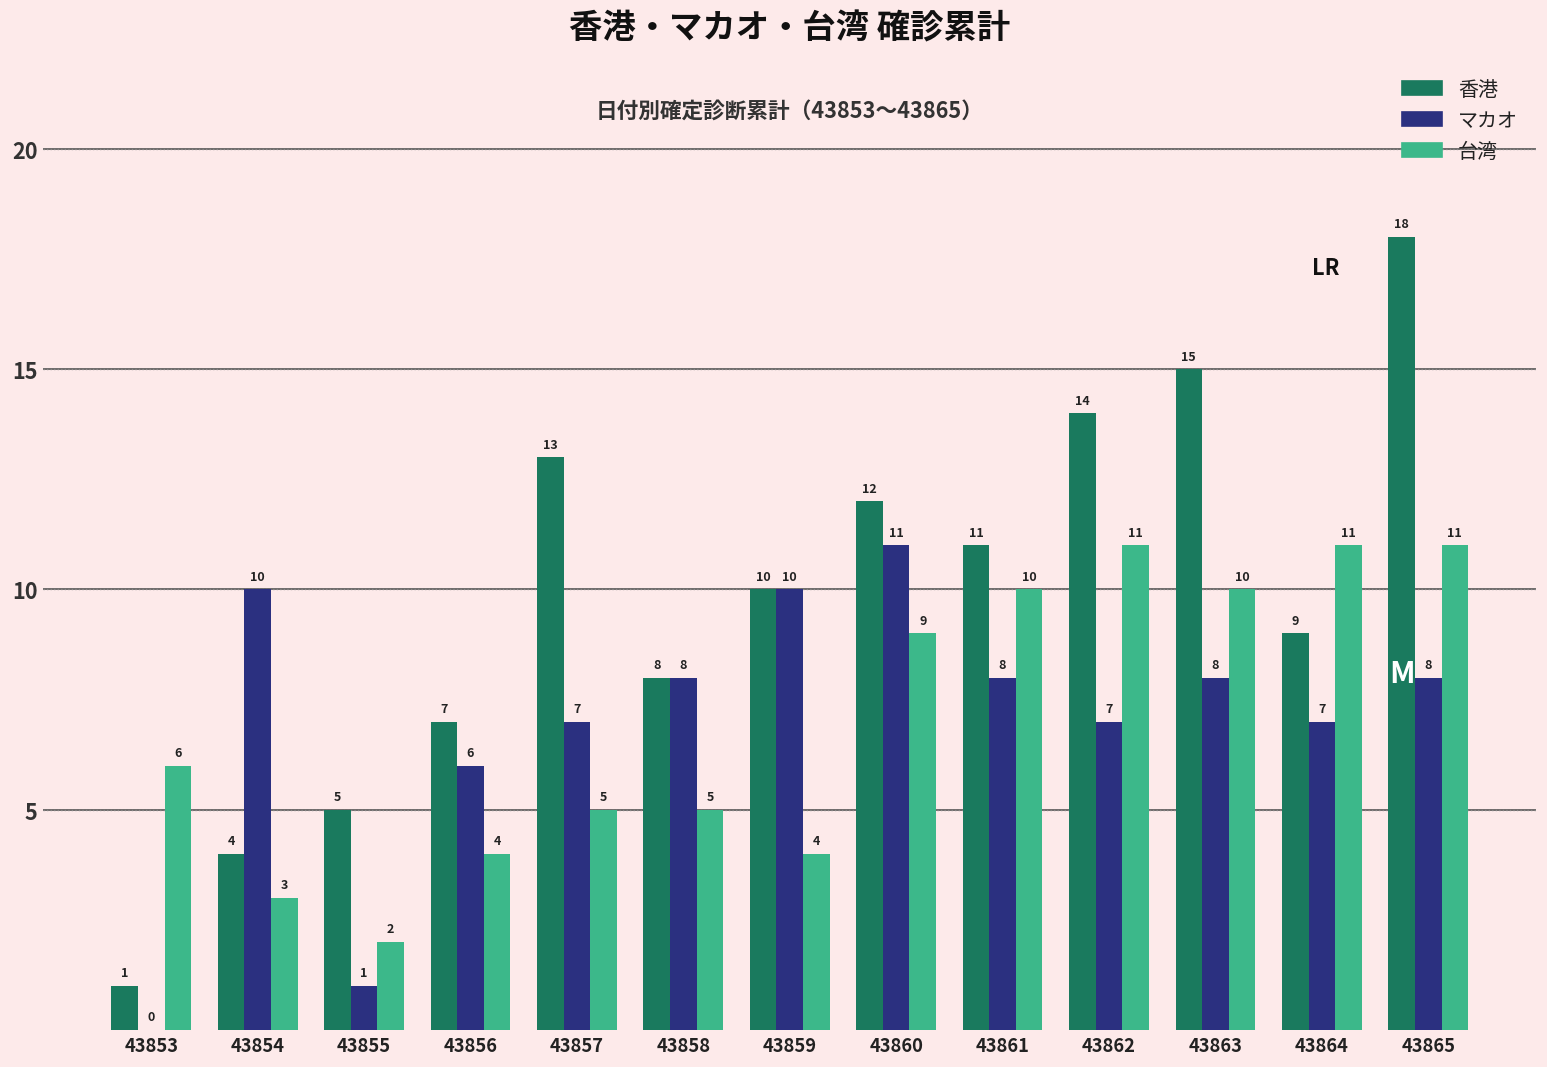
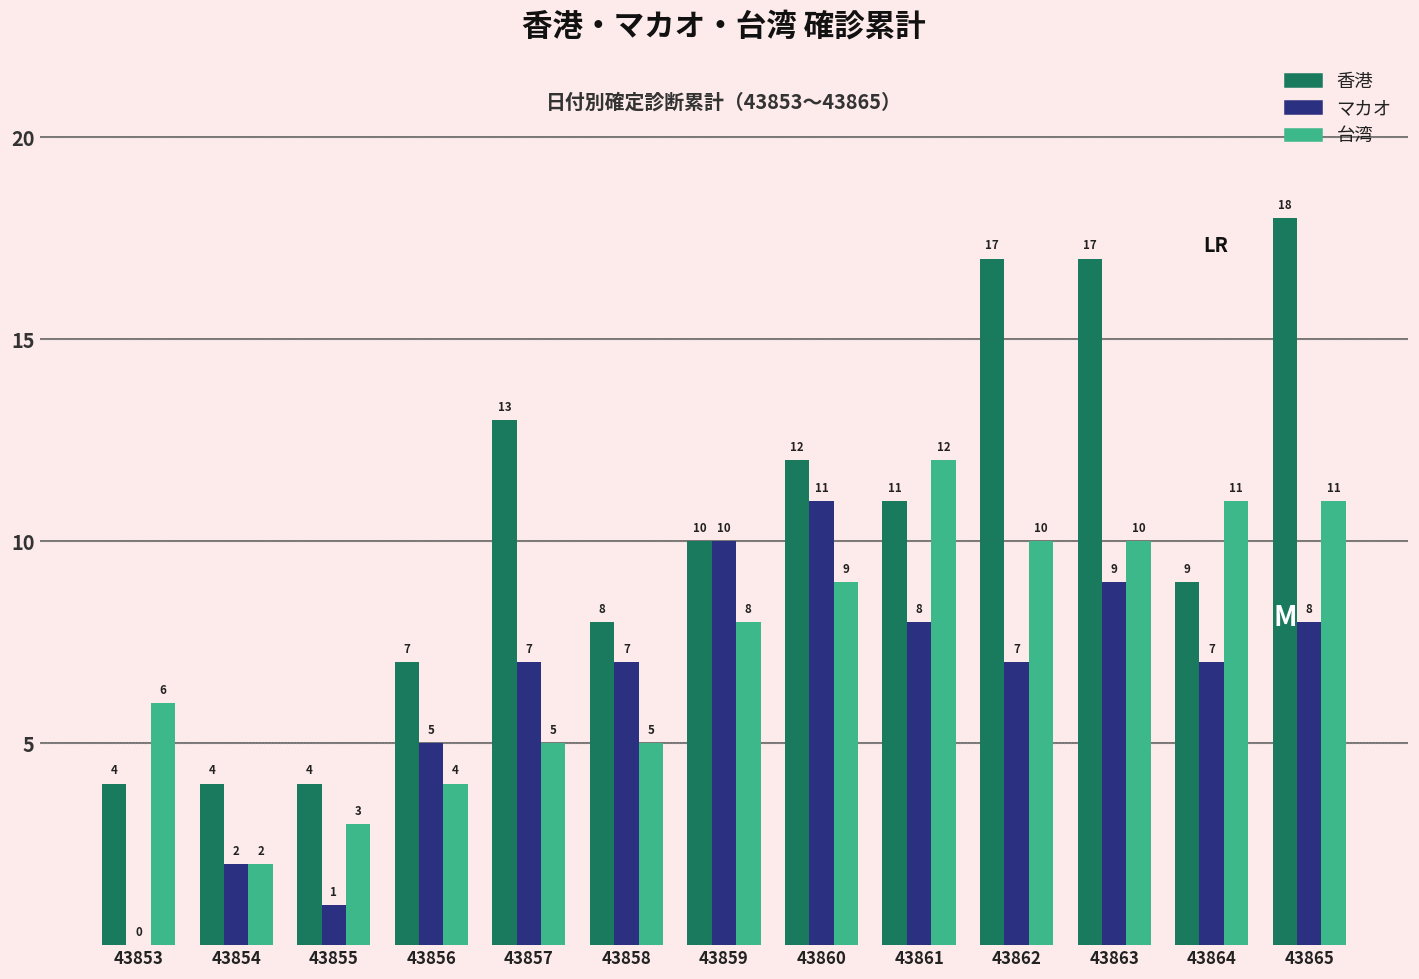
  {
    "香港": {
-     "43853": 1,
+     "43853": 4,
      "43854": 4,
-     "43855": 5,
+     "43855": 4,
      "43856": 7,
      "43857": 13,
      "43858": 8,
      "43859": 10,
      "43860": 12,
      "43861": 11,
-     "43862": 14,
-     "43863": 15,
+     "43862": 17,
+     "43863": 17,
      "43864": 9,
      "43865": 18
    },
    "マカオ": {
      "43853": 0,
-     "43854": 10,
+     "43854": 2,
      "43855": 1,
-     "43856": 6,
+     "43856": 5,
      "43857": 7,
-     "43858": 8,
+     "43858": 7,
      "43859": 10,
      "43860": 11,
      "43861": 8,
      "43862": 7,
-     "43863": 8,
+     "43863": 9,
      "43864": 7,
      "43865": 8
    },
    "台湾": {
      "43853": 6,
-     "43854": 3,
-     "43855": 2,
+     "43854": 2,
+     "43855": 3,
      "43856": 4,
      "43857": 5,
      "43858": 5,
-     "43859": 4,
+     "43859": 8,
      "43860": 9,
-     "43861": 10,
-     "43862": 11,
+     "43861": 12,
+     "43862": 10,
      "43863": 10,
      "43864": 11,
      "43865": 11
    }
  }
